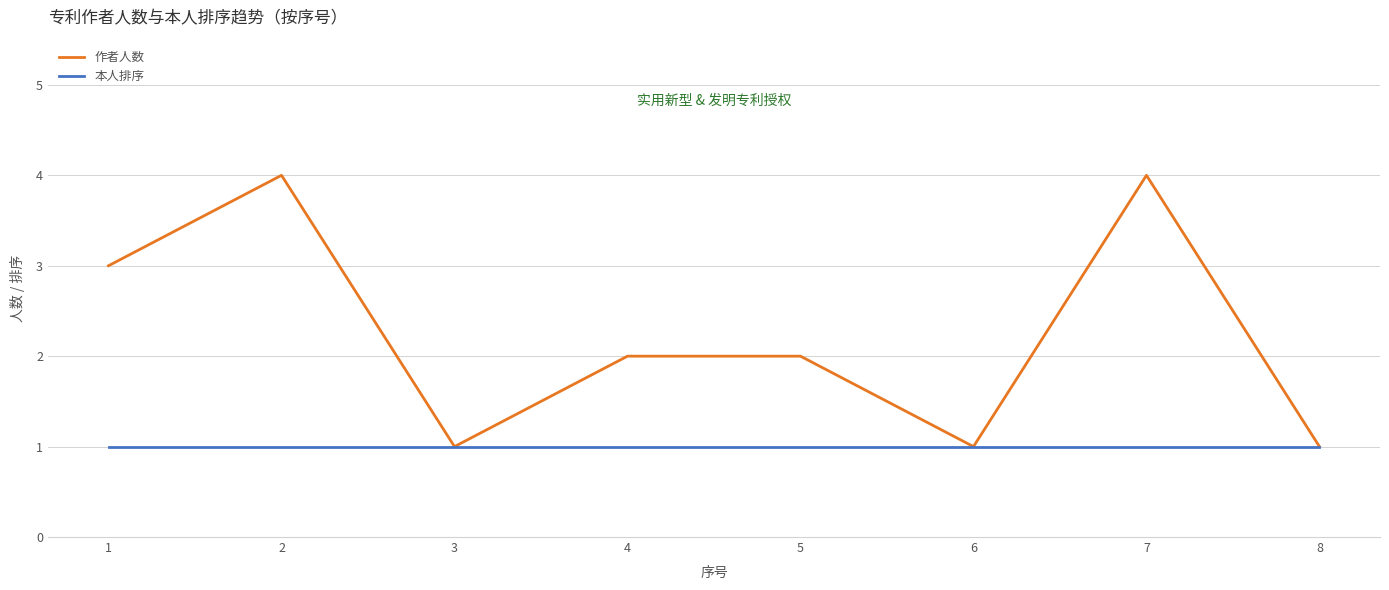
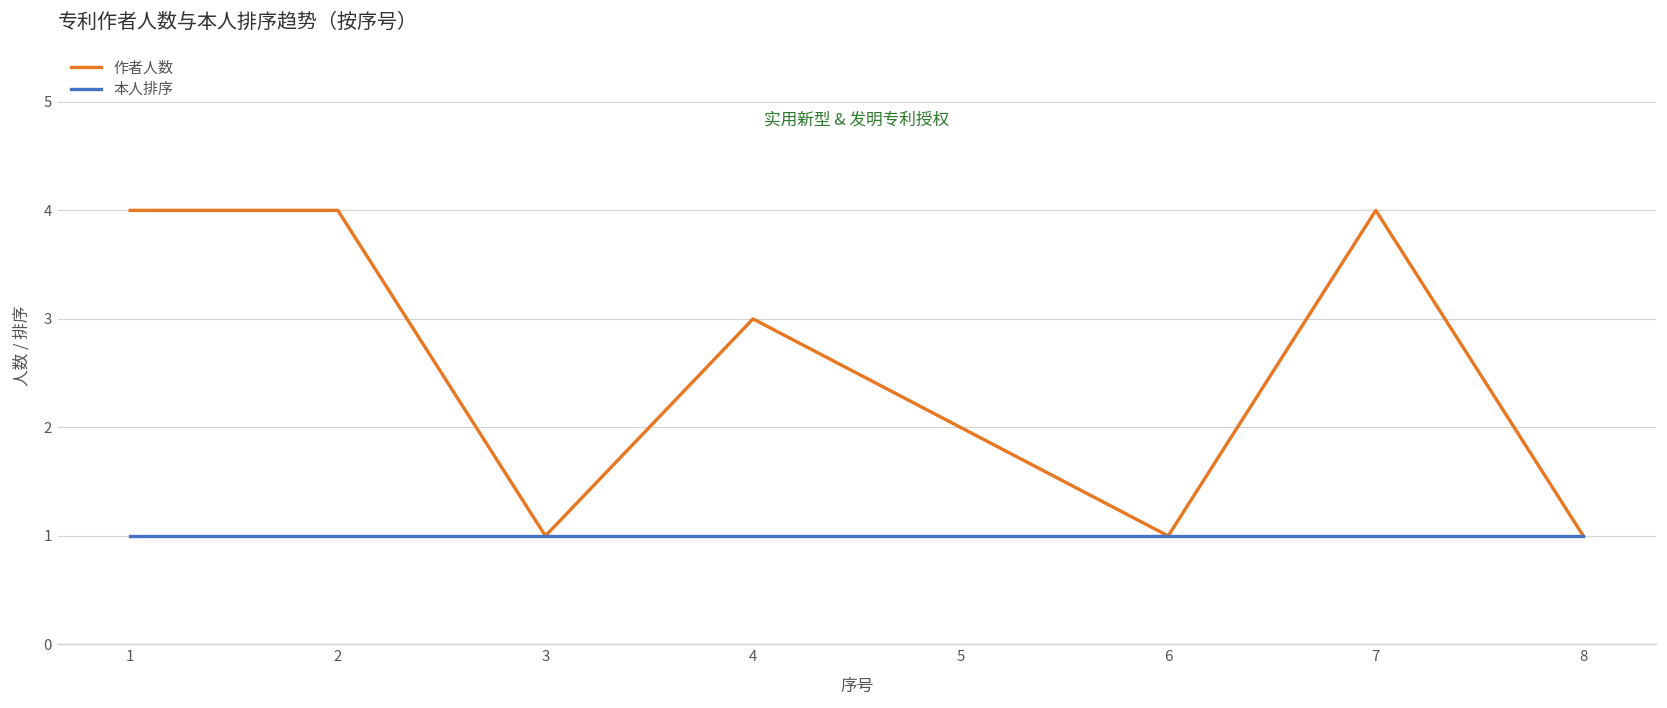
  {
    "作者人数": {
-     "1": 3,
+     "1": 4,
      "2": 4,
-     "4": 2,
+     "4": 3,
      "5": 2,
      "7": 4
    },
    "本人排序": {
      "1": 1,
      "2": 1,
      "4": 1,
      "5": 1,
      "7": 1
    }
  }
